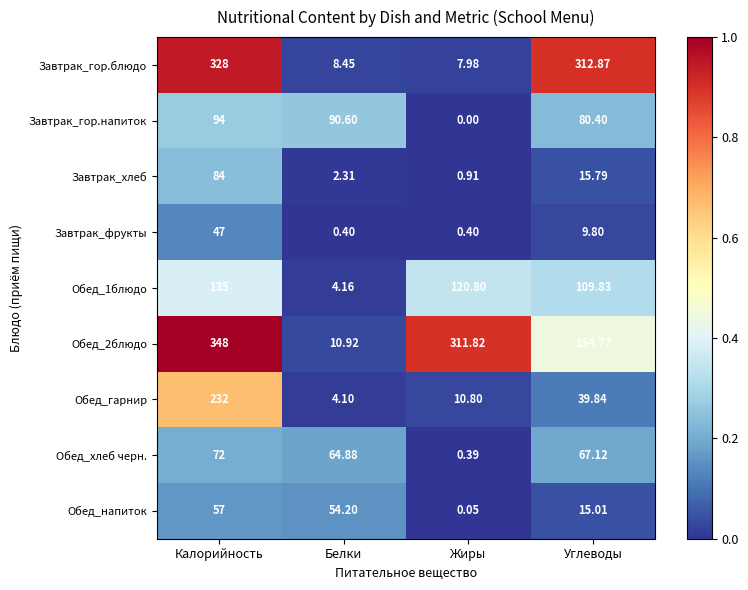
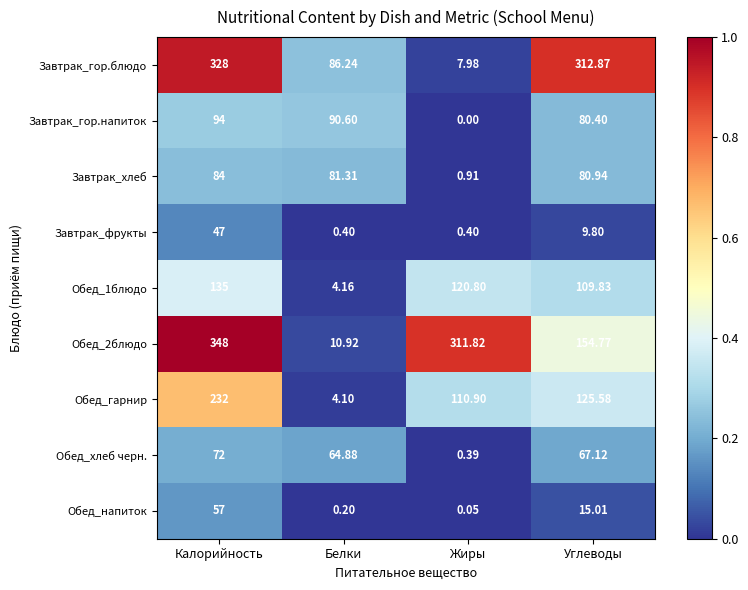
  {
    "Завтрак_гор.блюдо": {
      "Калорийность": 328,
-     "Белки": 8.45,
+     "Белки": 86.24,
      "Жиры": 7.98,
      "Углеводы": 312.87
    },
    "Завтрак_гор.напиток": {
      "Калорийность": 94,
      "Белки": 90.60,
      "Жиры": 0.00,
      "Углеводы": 80.40
    },
    "Завтрак_хлеб": {
      "Калорийность": 84,
-     "Белки": 2.31,
+     "Белки": 81.31,
      "Жиры": 0.91,
-     "Углеводы": 15.79
+     "Углеводы": 80.94
    },
    "Завтрак_фрукты": {
      "Калорийность": 47,
      "Белки": 0.40,
      "Жиры": 0.40,
      "Углеводы": 9.80
    },
    "Обед_1блюдо": {
      "Белки": 4.16,
      "Жиры": 120.80,
      "Углеводы": 109.83
    },
    "Обед_2блюдо": {
      "Калорийность": 348,
      "Белки": 10.92,
      "Жиры": 311.82
    },
    "Обед_гарнир": {
      "Калорийность": 232,
      "Белки": 4.10,
-     "Жиры": 10.80,
-     "Углеводы": 39.84
+     "Жиры": 110.90,
+     "Углеводы": 125.58
    },
    "Обед_хлеб черн.": {
      "Калорийность": 72,
      "Белки": 64.88,
      "Жиры": 0.39,
      "Углеводы": 67.12
    },
    "Обед_напиток": {
      "Калорийность": 57,
-     "Белки": 54.20,
+     "Белки": 0.20,
      "Жиры": 0.05,
      "Углеводы": 15.01
    }
  }
